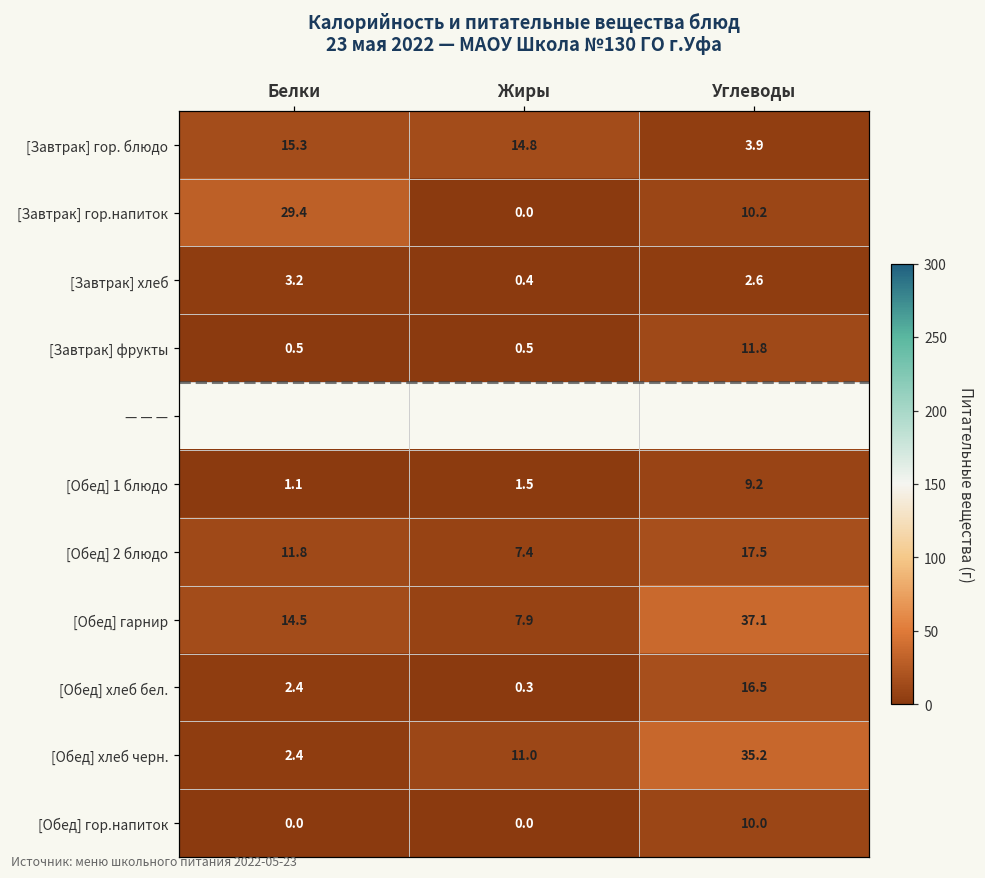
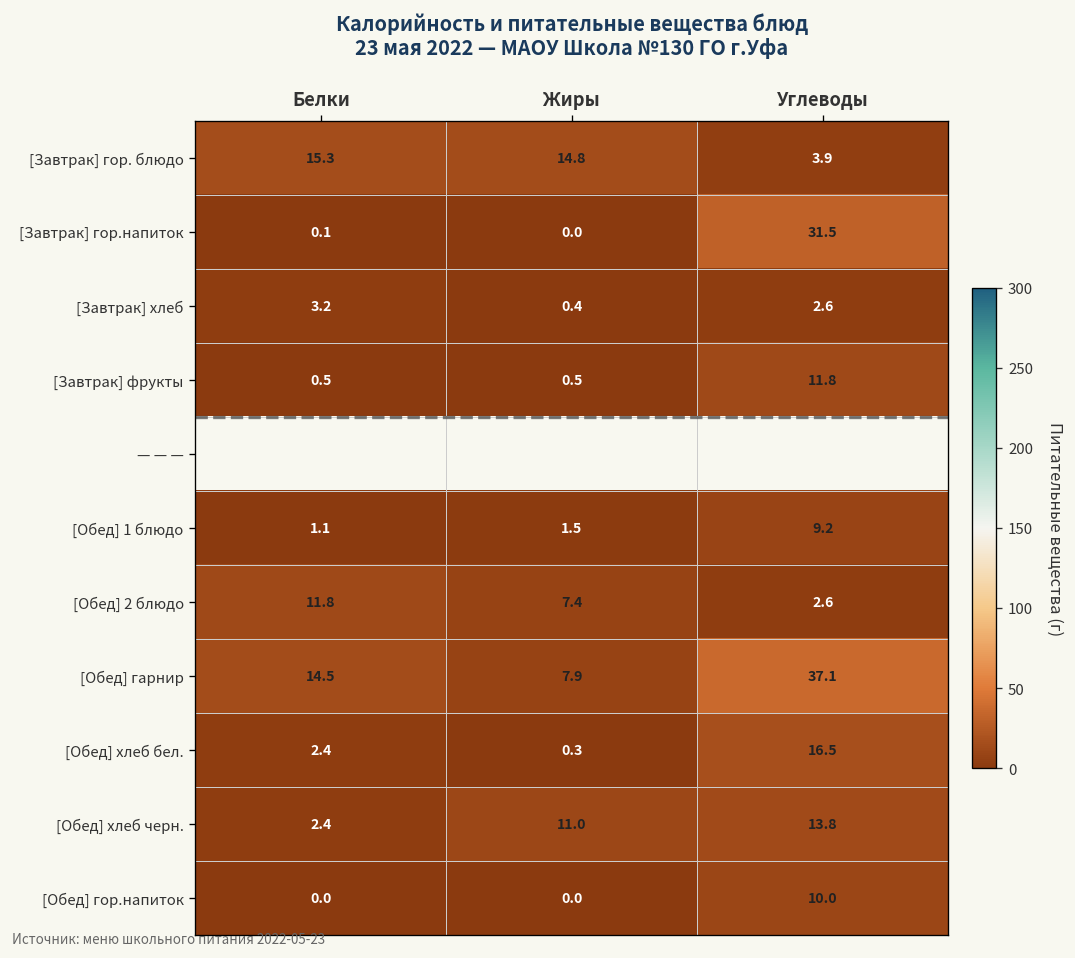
  {
    "[Завтрак] гор. блюдо": {
      "Белки": 15.3,
      "Жиры": 14.8,
      "Углеводы": 3.9
    },
    "[Завтрак] гор.напиток": {
-     "Белки": 29.4,
+     "Белки": 0.1,
      "Жиры": 0.0,
-     "Углеводы": 10.2
+     "Углеводы": 31.5
    },
    "[Завтрак] хлеб": {
      "Белки": 3.2,
      "Жиры": 0.4,
      "Углеводы": 2.6
    },
    "[Завтрак] фрукты": {
      "Белки": 0.5,
      "Жиры": 0.5,
      "Углеводы": 11.8
    },
    "[Обед] 1 блюдо": {
      "Белки": 1.1,
      "Жиры": 1.5,
      "Углеводы": 9.2
    },
    "[Обед] 2 блюдо": {
      "Белки": 11.8,
      "Жиры": 7.4,
-     "Углеводы": 17.5
+     "Углеводы": 2.6
    },
    "[Обед] гарнир": {
      "Белки": 14.5,
      "Жиры": 7.9,
      "Углеводы": 37.1
    },
    "[Обед] хлеб бел.": {
      "Белки": 2.4,
      "Жиры": 0.3,
      "Углеводы": 16.5
    },
    "[Обед] хлеб черн.": {
      "Белки": 2.4,
      "Жиры": 11.0,
-     "Углеводы": 35.2
+     "Углеводы": 13.8
    },
    "[Обед] гор.напиток": {
      "Белки": 0.0,
      "Жиры": 0.0,
      "Углеводы": 10.0
    }
  }
